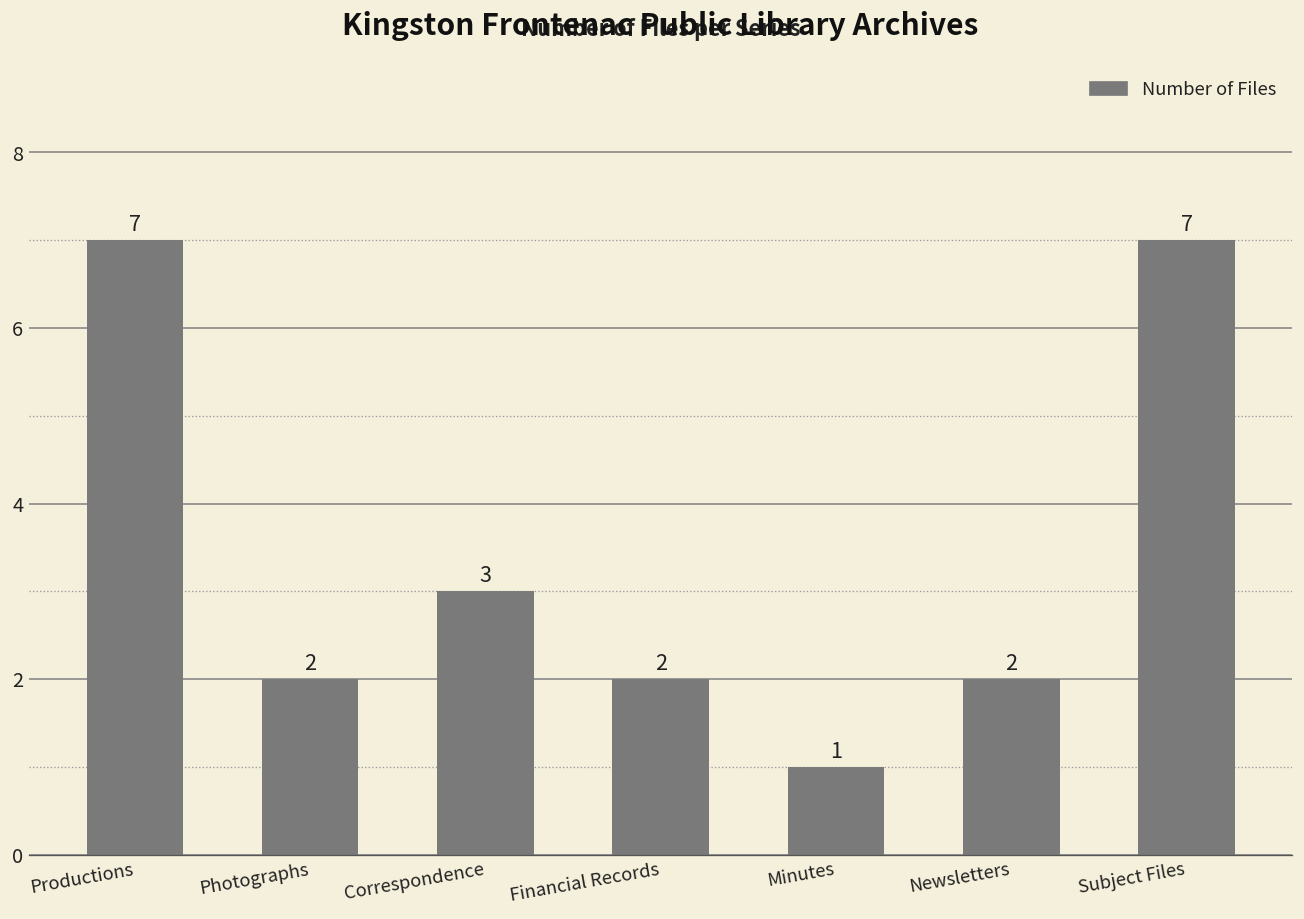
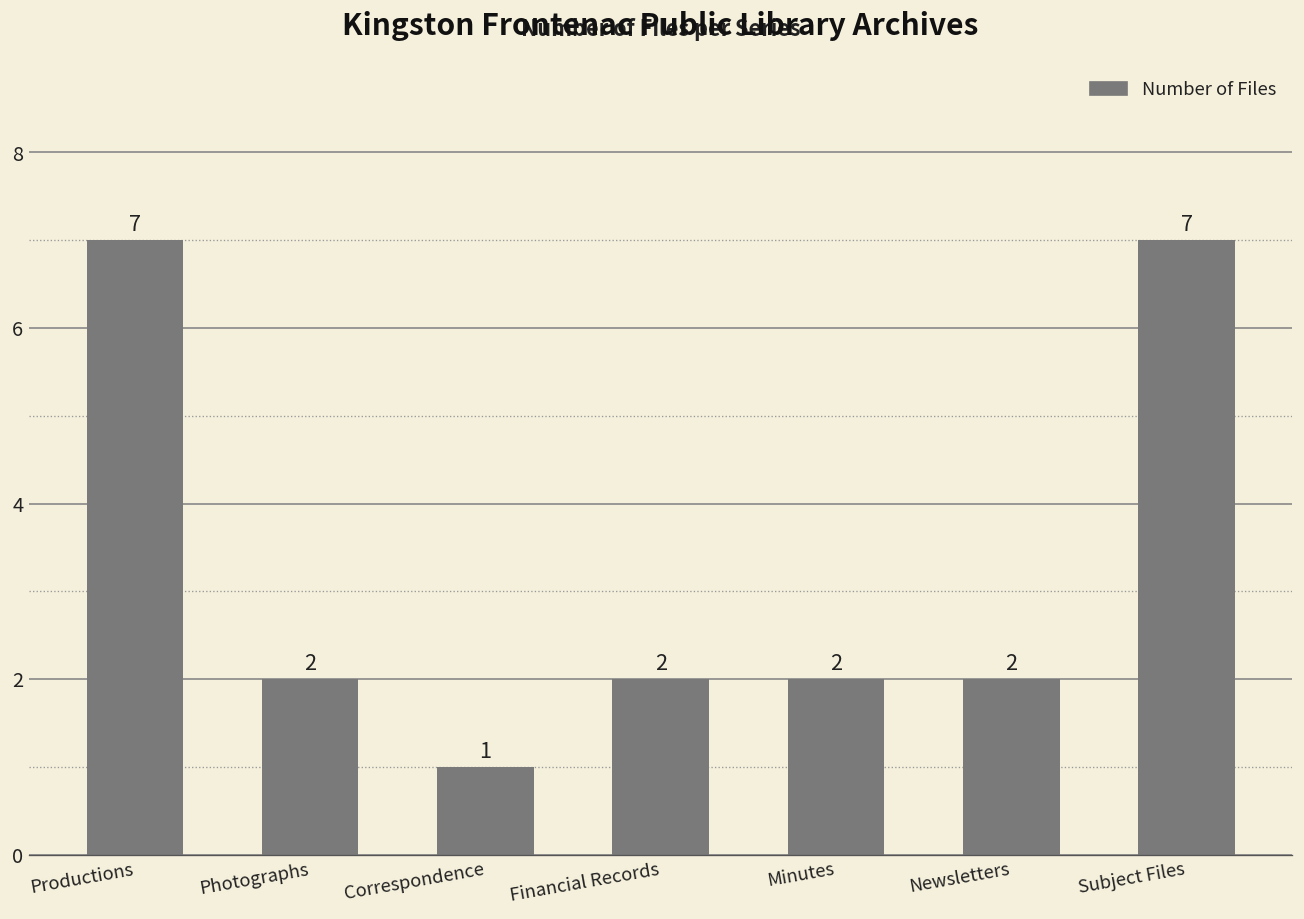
  {
    "Productions": 7,
    "Photographs": 2,
-   "Correspondence": 3,
+   "Correspondence": 1,
    "Financial Records": 2,
-   "Minutes": 1,
+   "Minutes": 2,
    "Newsletters": 2,
    "Subject Files": 7
  }
